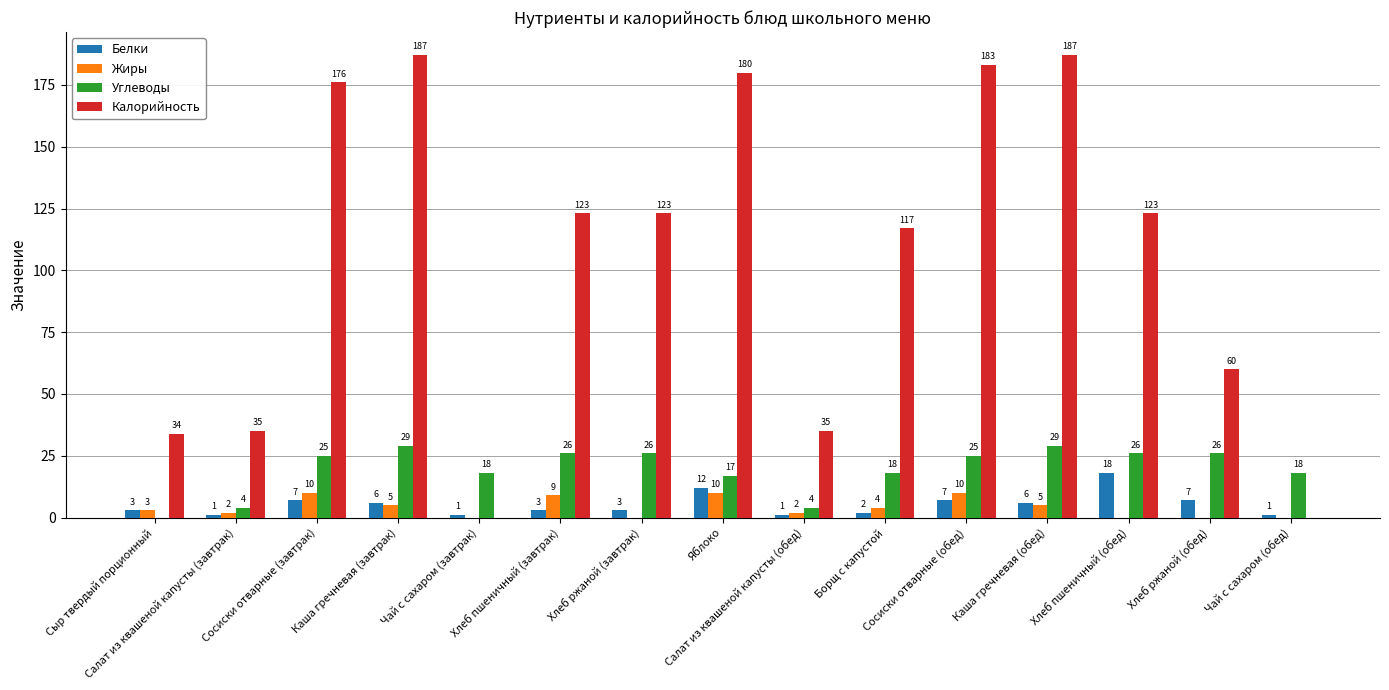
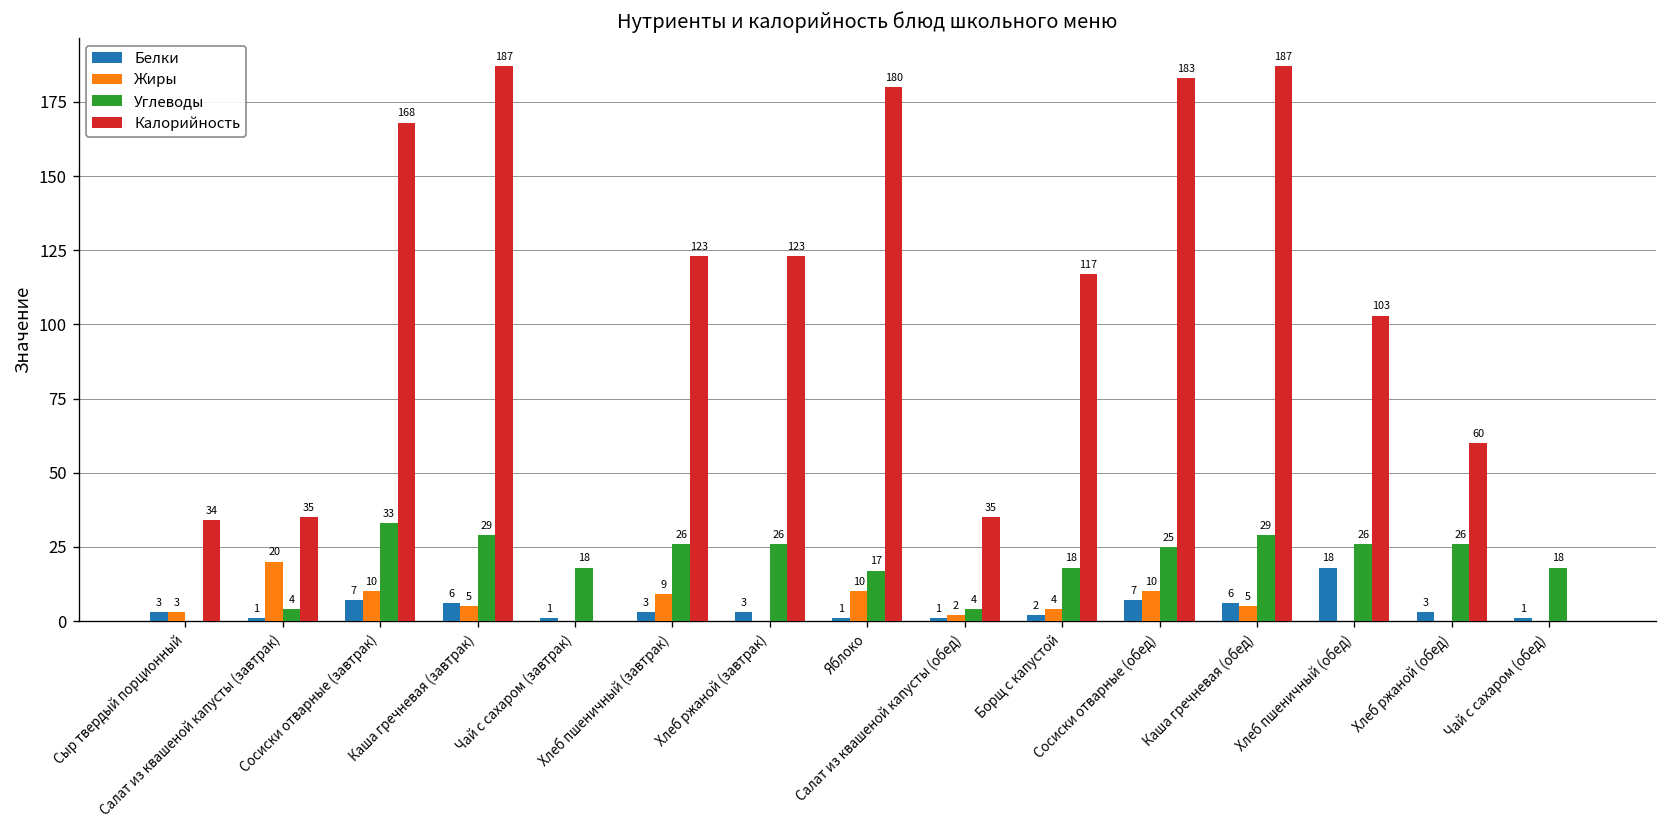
  {
    "Белки": {
      "Сыр твердый порционный": 3,
      "Салат из квашеной капусты (завтрак)": 1,
      "Сосиски отварные (завтрак)": 7,
      "Каша гречневая (завтрак)": 6,
      "Чай с сахаром (завтрак)": 1,
      "Хлеб пшеничный (завтрак)": 3,
      "Хлеб ржаной (завтрак)": 3,
-     "Яблоко": 12,
+     "Яблоко": 1,
      "Салат из квашеной капусты (обед)": 1,
      "Борщ с капустой": 2,
      "Сосиски отварные (обед)": 7,
      "Каша гречневая (обед)": 6,
      "Хлеб пшеничный (обед)": 18,
-     "Хлеб ржаной (обед)": 7,
+     "Хлеб ржаной (обед)": 3,
      "Чай с сахаром (обед)": 1
    },
    "Жиры": {
      "Сыр твердый порционный": 3,
-     "Салат из квашеной капусты (завтрак)": 2,
+     "Салат из квашеной капусты (завтрак)": 20,
      "Сосиски отварные (завтрак)": 10,
      "Каша гречневая (завтрак)": 5,
      "Хлеб пшеничный (завтрак)": 9,
      "Яблоко": 10,
      "Салат из квашеной капусты (обед)": 2,
      "Борщ с капустой": 4,
      "Сосиски отварные (обед)": 10,
      "Каша гречневая (обед)": 5
    },
    "Углеводы": {
      "Салат из квашеной капусты (завтрак)": 4,
-     "Сосиски отварные (завтрак)": 25,
+     "Сосиски отварные (завтрак)": 33,
      "Каша гречневая (завтрак)": 29,
      "Чай с сахаром (завтрак)": 18,
      "Хлеб пшеничный (завтрак)": 26,
      "Хлеб ржаной (завтрак)": 26,
      "Яблоко": 17,
      "Салат из квашеной капусты (обед)": 4,
      "Борщ с капустой": 18,
      "Сосиски отварные (обед)": 25,
      "Каша гречневая (обед)": 29,
      "Хлеб пшеничный (обед)": 26,
      "Хлеб ржаной (обед)": 26,
      "Чай с сахаром (обед)": 18
    },
    "Калорийность": {
      "Сыр твердый порционный": 34,
      "Салат из квашеной капусты (завтрак)": 35,
-     "Сосиски отварные (завтрак)": 176,
+     "Сосиски отварные (завтрак)": 168,
      "Каша гречневая (завтрак)": 187,
      "Хлеб пшеничный (завтрак)": 123,
      "Хлеб ржаной (завтрак)": 123,
      "Яблоко": 180,
      "Салат из квашеной капусты (обед)": 35,
      "Борщ с капустой": 117,
      "Сосиски отварные (обед)": 183,
      "Каша гречневая (обед)": 187,
-     "Хлеб пшеничный (обед)": 123,
+     "Хлеб пшеничный (обед)": 103,
      "Хлеб ржаной (обед)": 60
    }
  }
